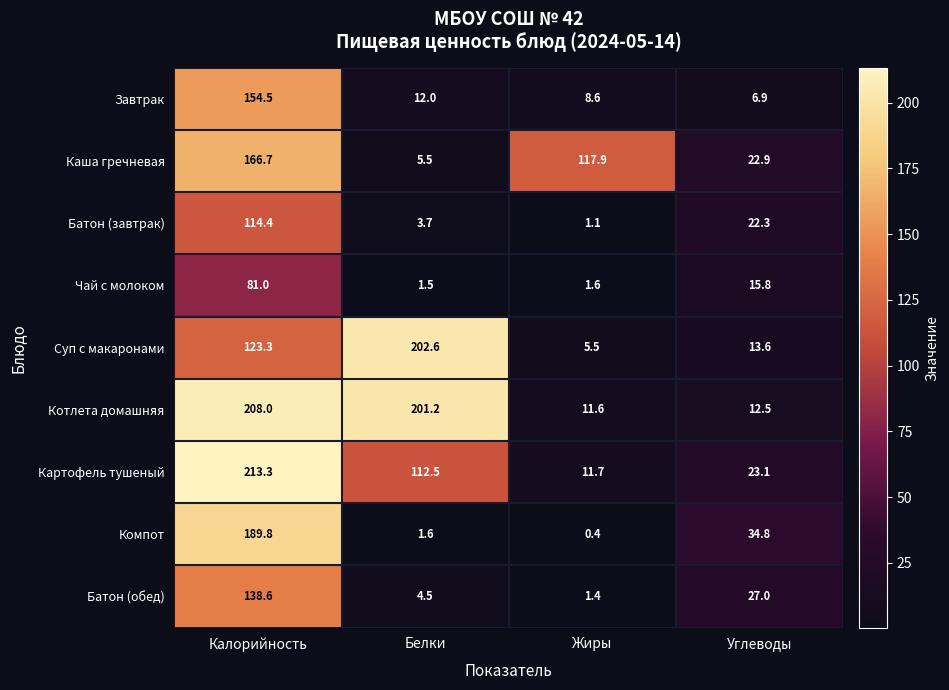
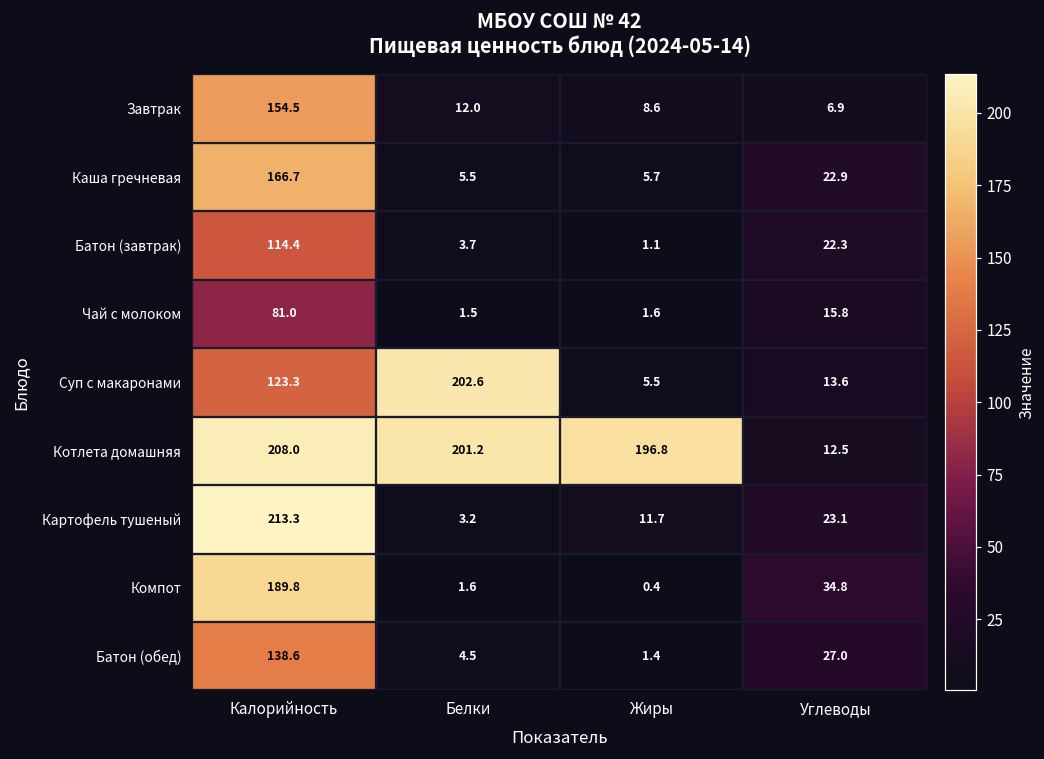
  {
    "Завтрак": {
      "Калорийность": 154.5,
      "Белки": 12.0,
      "Жиры": 8.6,
      "Углеводы": 6.9
    },
    "Каша гречневая": {
      "Калорийность": 166.7,
      "Белки": 5.5,
-     "Жиры": 117.9,
+     "Жиры": 5.7,
      "Углеводы": 22.9
    },
    "Батон (завтрак)": {
      "Калорийность": 114.4,
      "Белки": 3.7,
      "Жиры": 1.1,
      "Углеводы": 22.3
    },
    "Чай с молоком": {
      "Калорийность": 81.0,
      "Белки": 1.5,
      "Жиры": 1.6,
      "Углеводы": 15.8
    },
    "Суп с макаронами": {
      "Калорийность": 123.3,
      "Белки": 202.6,
      "Жиры": 5.5,
      "Углеводы": 13.6
    },
    "Котлета домашняя": {
      "Калорийность": 208.0,
      "Белки": 201.2,
-     "Жиры": 11.6,
+     "Жиры": 196.8,
      "Углеводы": 12.5
    },
    "Картофель тушеный": {
      "Калорийность": 213.3,
-     "Белки": 112.5,
+     "Белки": 3.2,
      "Жиры": 11.7,
      "Углеводы": 23.1
    },
    "Компот": {
      "Калорийность": 189.8,
      "Белки": 1.6,
      "Жиры": 0.4,
      "Углеводы": 34.8
    },
    "Батон (обед)": {
      "Калорийность": 138.6,
      "Белки": 4.5,
      "Жиры": 1.4,
      "Углеводы": 27.0
    }
  }
